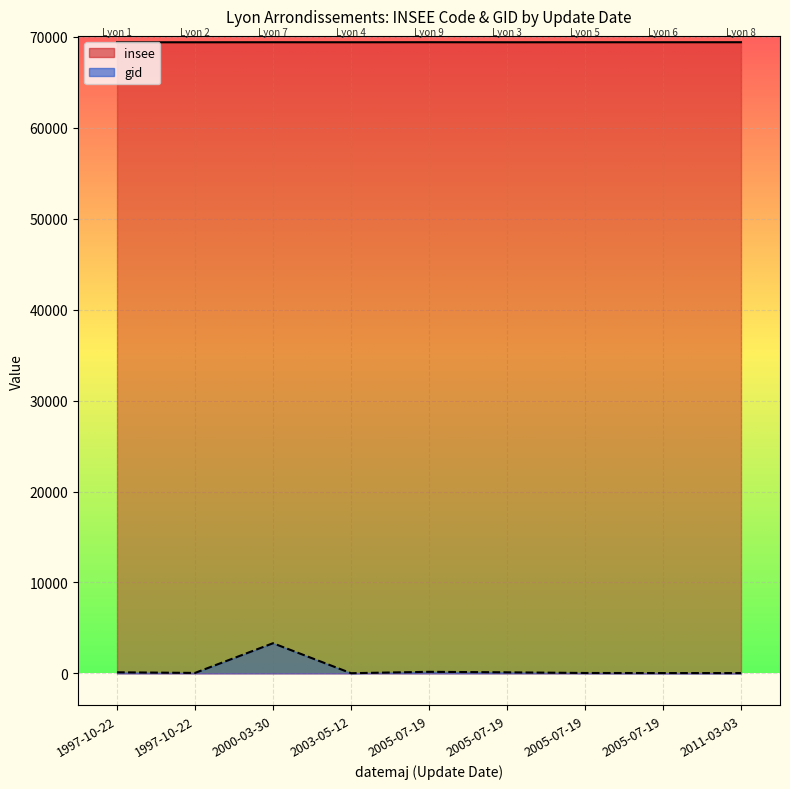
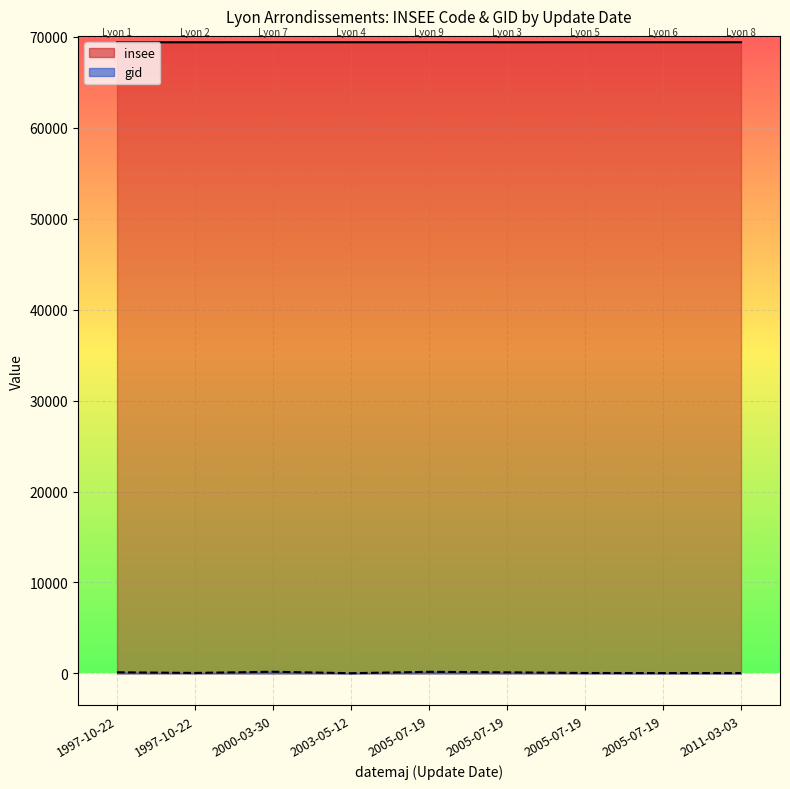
  {
    "gid": {
-     "2000-03-30": 3000,
+     "2000-03-30": 0,
      "2003-05-12": 0,
      "2011-03-03": 0
    }
  }
